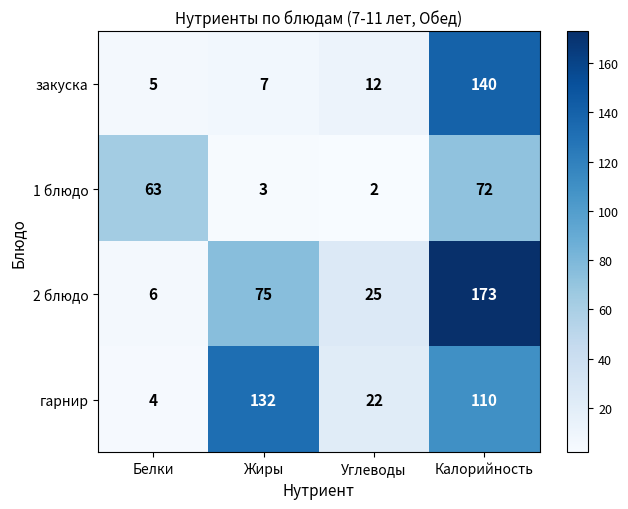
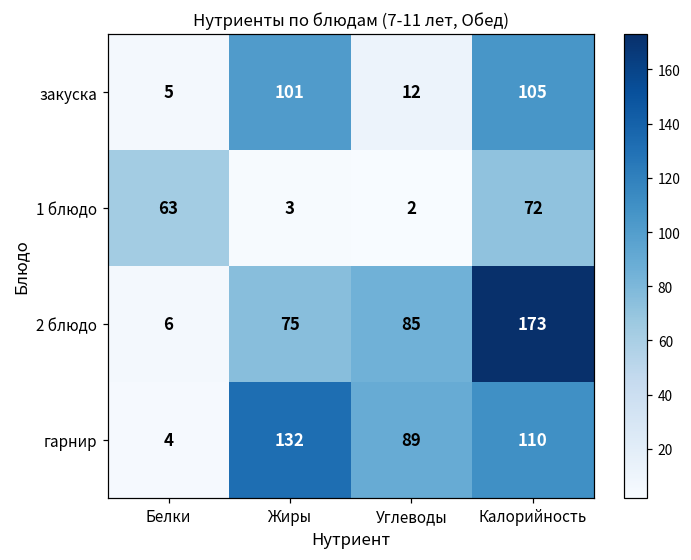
  {
    "закуска": {
      "Белки": 5,
-     "Жиры": 7,
+     "Жиры": 101,
      "Углеводы": 12,
-     "Калорийность": 140
+     "Калорийность": 105
    },
    "1 блюдо": {
      "Белки": 63,
      "Жиры": 3,
      "Углеводы": 2,
      "Калорийность": 72
    },
    "2 блюдо": {
      "Белки": 6,
      "Жиры": 75,
-     "Углеводы": 25,
+     "Углеводы": 85,
      "Калорийность": 173
    },
    "гарнир": {
      "Белки": 4,
      "Жиры": 132,
-     "Углеводы": 22,
+     "Углеводы": 89,
      "Калорийность": 110
    }
  }
